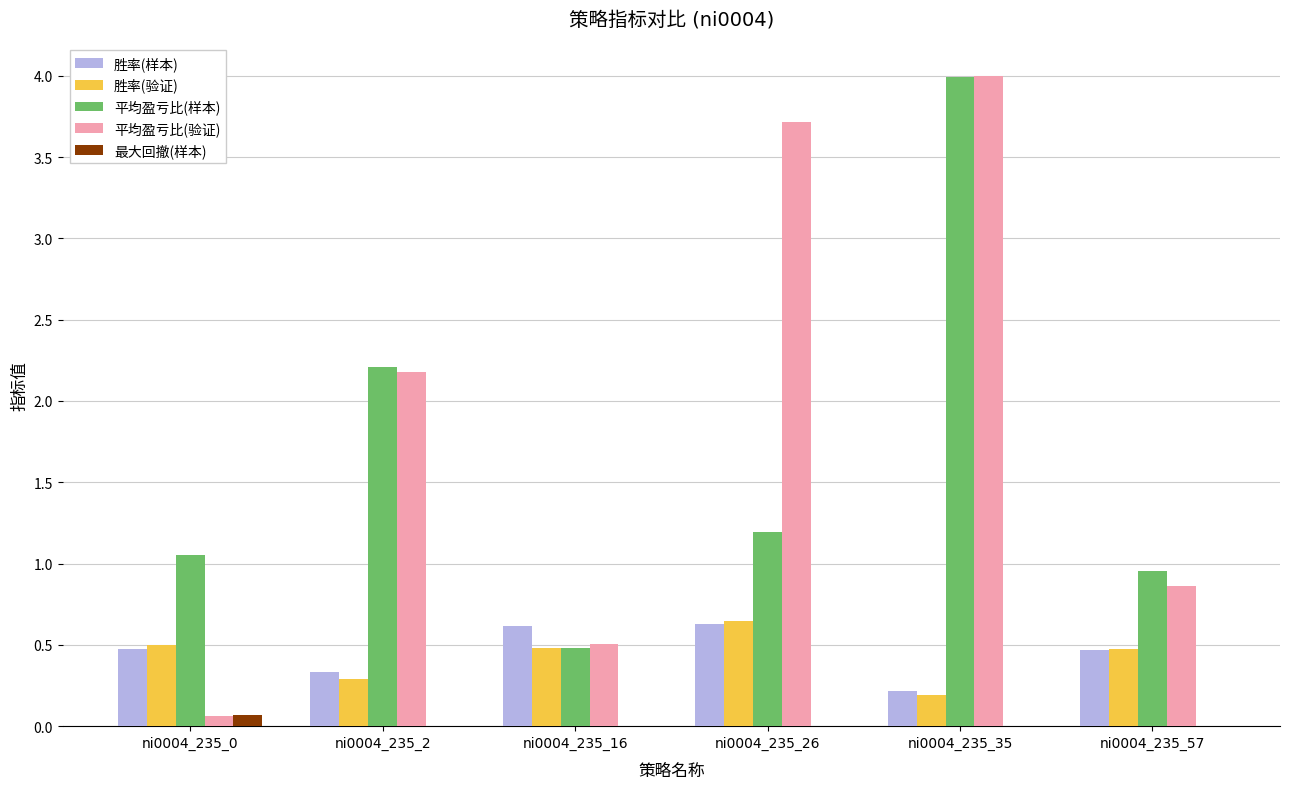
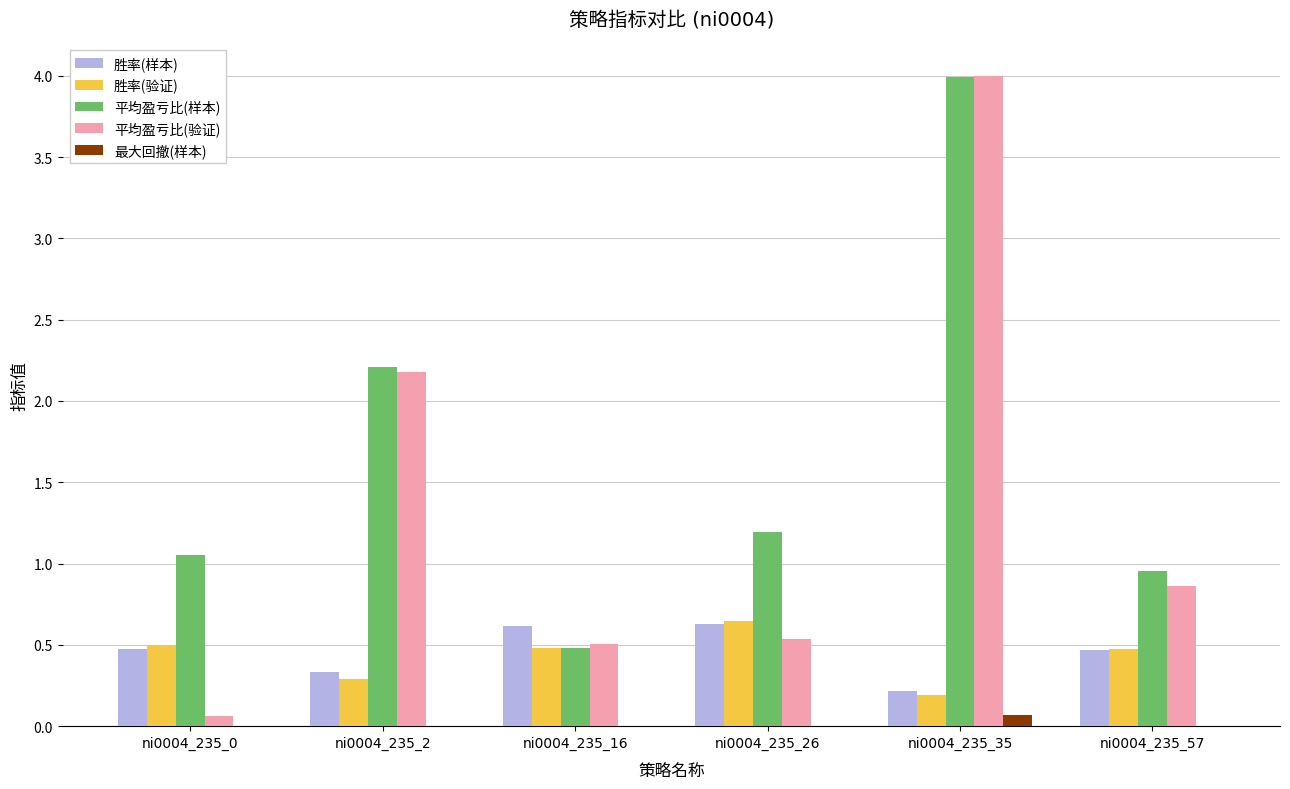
  {
    "胜率(样本)": {
      "ni0004_235_0": 0.48,
      "ni0004_235_2": 0.33,
      "ni0004_235_16": 0.62,
      "ni0004_235_26": 0.63,
      "ni0004_235_35": 0.22,
      "ni0004_235_57": 0.47
    },
    "胜率(验证)": {
      "ni0004_235_0": 0.50,
      "ni0004_235_2": 0.29,
      "ni0004_235_16": 0.48,
      "ni0004_235_26": 0.65,
      "ni0004_235_35": 0.19,
      "ni0004_235_57": 0.47
    },
    "平均盈亏比(样本)": {
      "ni0004_235_0": 1.05,
      "ni0004_235_2": 2.21,
      "ni0004_235_16": 0.48,
      "ni0004_235_26": 1.19,
      "ni0004_235_35": 3.99,
      "ni0004_235_57": 0.95
    },
    "平均盈亏比(验证)": {
      "ni0004_235_0": 0.06,
      "ni0004_235_2": 2.18,
      "ni0004_235_16": 0.51,
-     "ni0004_235_26": 3.72,
+     "ni0004_235_26": 0.54,
      "ni0004_235_35": 4.00,
      "ni0004_235_57": 0.86
    },
    "最大回撤(样本)": {
-     "ni0004_235_0": 0.07,
-     "ni0004_235_35": 0.00
+     "ni0004_235_0": 0.00,
+     "ni0004_235_35": 0.07
    }
  }
